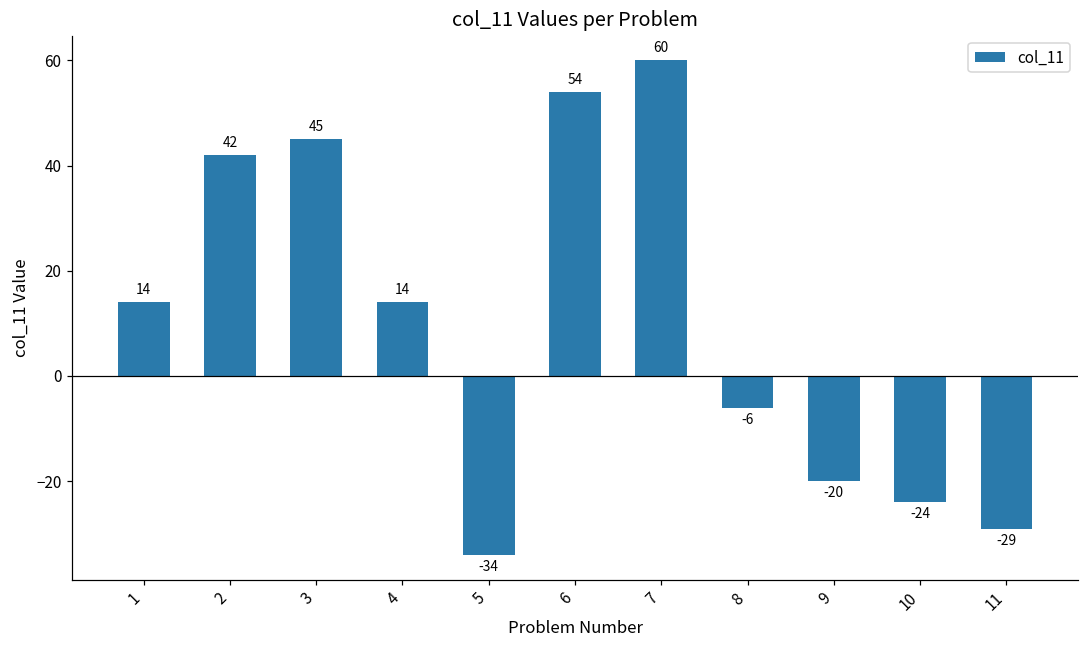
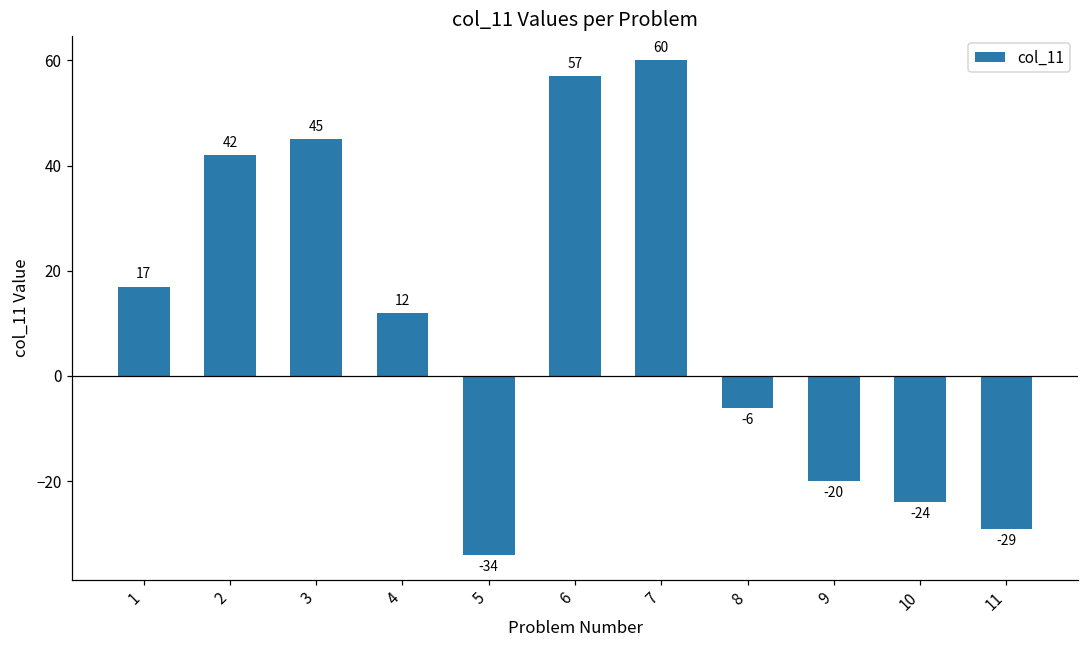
  {
-   "1": 14,
+   "1": 17,
    "2": 42,
    "3": 45,
-   "4": 14,
+   "4": 12,
    "5": -34,
-   "6": 54,
+   "6": 57,
    "7": 60,
    "8": -6,
    "9": -20,
    "10": -24,
    "11": -29
  }
